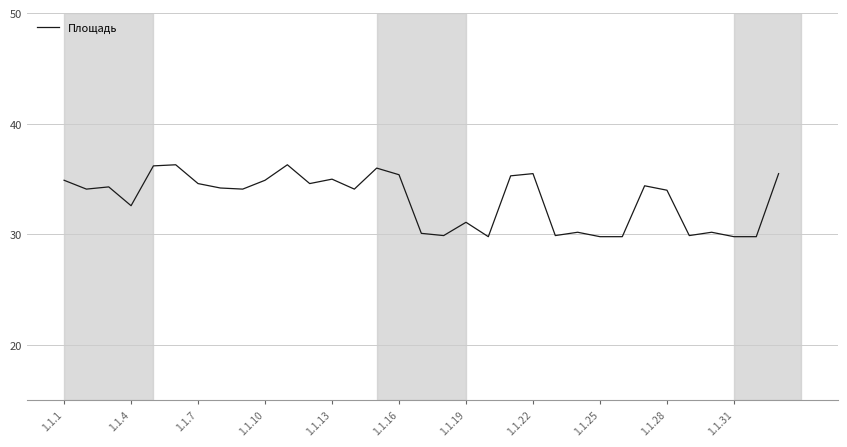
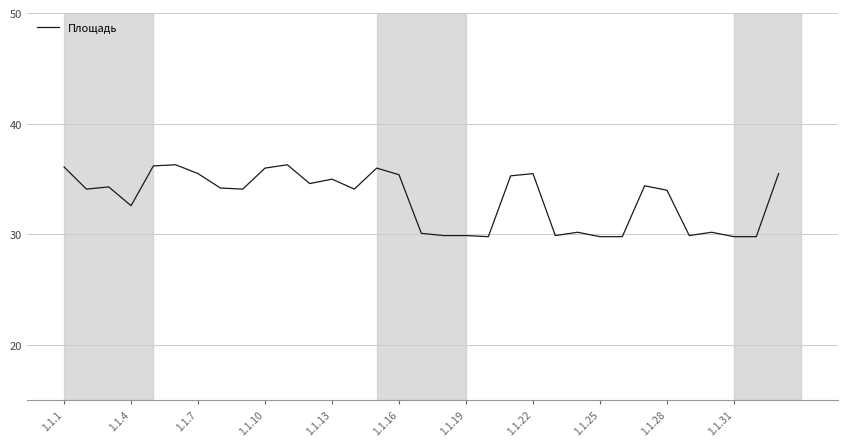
  {
-   "1.1.1": 34.9,
+   "1.1.1": 36.1,
    "1.1.4": 32.6,
-   "1.1.7": 34.6,
-   "1.1.10": 34.9,
+   "1.1.7": 35.5,
+   "1.1.10": 36.0,
    "1.1.13": 35.0,
    "1.1.16": 35.4,
-   "1.1.19": 31.1,
+   "1.1.19": 29.9,
    "1.1.22": 35.5,
    "1.1.25": 29.8,
    "1.1.28": 34.0,
    "1.1.31": 29.8
  }
